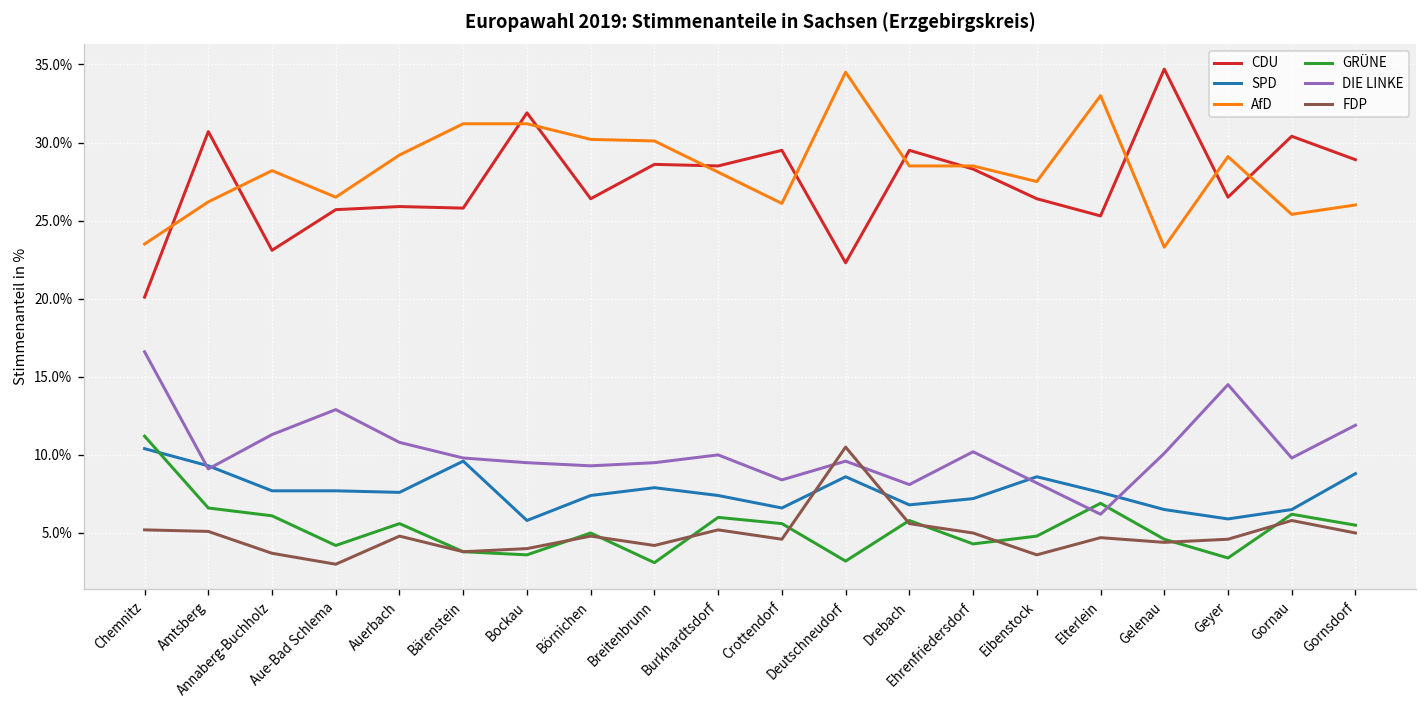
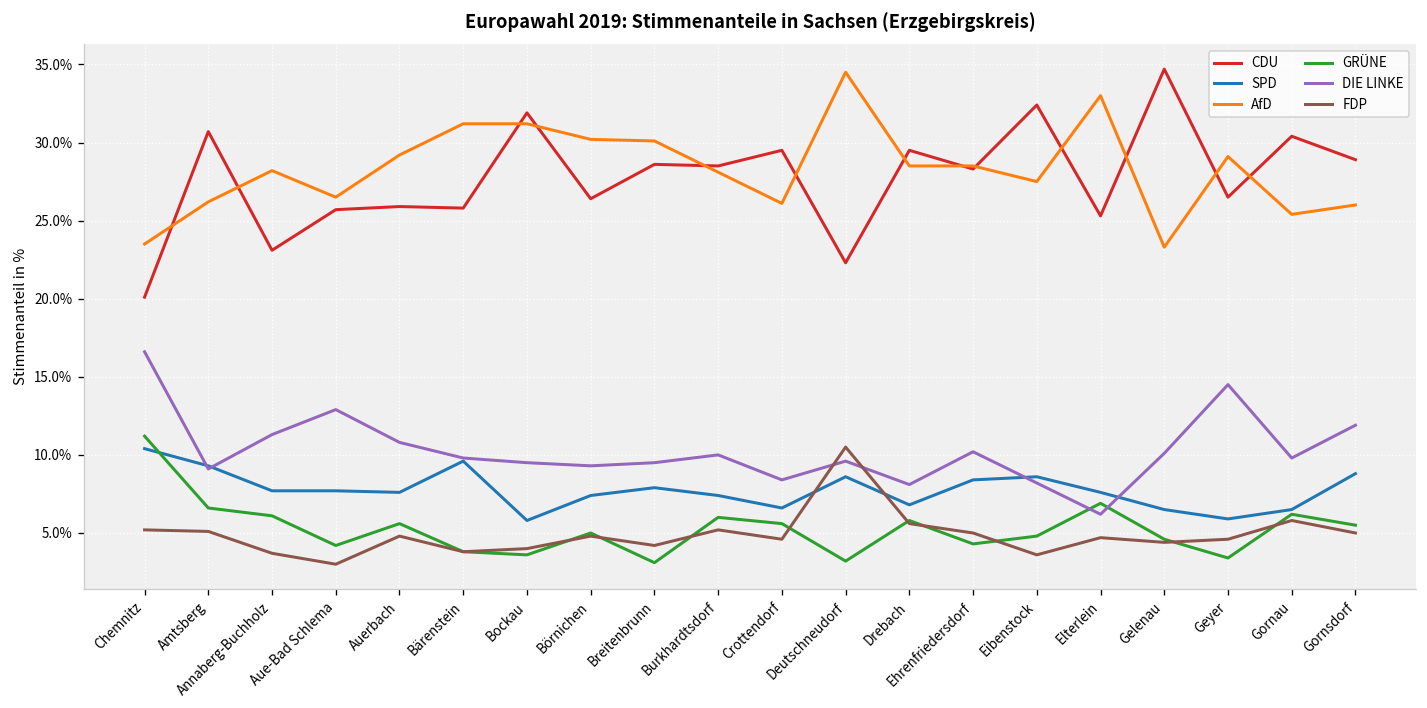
  {
    "CDU": {
      "Chemnitz": "20.1%",
      "Amtsberg": "30.7%",
      "Annaberg-Buchholz": "23.1%",
      "Aue-Bad Schlema": "25.7%",
      "Auerbach": "25.9%",
      "Bärenstein": "25.8%",
      "Bockau": "31.9%",
      "Börnichen": "26.4%",
      "Breitenbrunn": "28.6%",
      "Burkhardtsdorf": "28.5%",
      "Crottendorf": "29.5%",
      "Deutschneudorf": "22.3%",
      "Drebach": "29.5%",
      "Ehrenfriedersdorf": "28.3%",
-     "Eibenstock": "26.4%",
+     "Eibenstock": "32.4%",
      "Elterlein": "25.3%",
      "Gelenau": "34.7%",
      "Geyer": "26.5%",
      "Gornau": "30.4%",
      "Gornsdorf": "28.9%"
    },
    "SPD": {
      "Chemnitz": "10.4%",
      "Amtsberg": "9.3%",
      "Annaberg-Buchholz": "7.7%",
      "Aue-Bad Schlema": "7.7%",
      "Auerbach": "7.6%",
      "Bärenstein": "9.6%",
      "Bockau": "5.8%",
      "Börnichen": "7.4%",
      "Breitenbrunn": "7.9%",
      "Burkhardtsdorf": "7.4%",
      "Crottendorf": "6.6%",
      "Deutschneudorf": "8.6%",
      "Drebach": "6.8%",
-     "Ehrenfriedersdorf": "7.2%",
+     "Ehrenfriedersdorf": "8.4%",
      "Eibenstock": "8.6%",
      "Elterlein": "7.6%",
      "Gelenau": "6.5%",
      "Geyer": "5.9%",
      "Gornau": "6.5%",
      "Gornsdorf": "8.8%"
    },
    "AfD": {
      "Chemnitz": "23.5%",
      "Amtsberg": "26.2%",
      "Annaberg-Buchholz": "28.2%",
      "Aue-Bad Schlema": "26.5%",
      "Auerbach": "29.2%",
      "Bärenstein": "31.2%",
      "Bockau": "31.2%",
      "Börnichen": "30.2%",
      "Breitenbrunn": "30.1%",
      "Burkhardtsdorf": "28.1%",
      "Crottendorf": "26.1%",
      "Deutschneudorf": "34.5%",
      "Drebach": "28.5%",
      "Ehrenfriedersdorf": "28.5%",
      "Eibenstock": "27.5%",
      "Elterlein": "33.0%",
      "Gelenau": "23.3%",
      "Geyer": "29.1%",
      "Gornau": "25.4%",
      "Gornsdorf": "26.0%"
    },
    "GRÜNE": {
      "Chemnitz": "11.2%",
      "Amtsberg": "6.6%",
      "Annaberg-Buchholz": "6.1%",
      "Aue-Bad Schlema": "4.2%",
      "Auerbach": "5.6%",
      "Bockau": "3.6%",
      "Börnichen": "5.0%",
      "Breitenbrunn": "3.1%",
      "Burkhardtsdorf": "6.0%",
      "Crottendorf": "5.6%",
      "Deutschneudorf": "3.2%",
      "Drebach": "5.8%",
      "Ehrenfriedersdorf": "4.3%",
      "Eibenstock": "4.8%",
      "Elterlein": "6.9%",
      "Gelenau": "4.6%",
      "Geyer": "3.4%",
      "Gornau": "6.2%",
      "Gornsdorf": "5.5%"
    },
    "DIE LINKE": {
      "Chemnitz": "16.6%",
      "Amtsberg": "9.1%",
      "Annaberg-Buchholz": "11.3%",
      "Aue-Bad Schlema": "12.9%",
      "Auerbach": "10.8%",
      "Bärenstein": "9.8%",
      "Bockau": "9.5%",
      "Börnichen": "9.3%",
      "Breitenbrunn": "9.5%",
      "Burkhardtsdorf": "10.0%",
      "Crottendorf": "8.4%",
      "Deutschneudorf": "9.6%",
      "Drebach": "8.1%",
      "Ehrenfriedersdorf": "10.2%",
      "Eibenstock": "8.2%",
      "Elterlein": "6.2%",
      "Gelenau": "10.1%",
      "Geyer": "14.5%",
      "Gornau": "9.8%",
      "Gornsdorf": "11.9%"
    },
    "FDP": {
      "Chemnitz": "5.2%",
      "Amtsberg": "5.1%",
      "Annaberg-Buchholz": "3.7%",
      "Aue-Bad Schlema": "3.0%",
      "Auerbach": "4.8%",
      "Bockau": "4.0%",
      "Börnichen": "4.8%",
      "Breitenbrunn": "4.2%",
      "Burkhardtsdorf": "5.2%",
      "Crottendorf": "4.6%",
      "Deutschneudorf": "10.5%",
      "Drebach": "5.6%",
      "Ehrenfriedersdorf": "5.0%",
      "Eibenstock": "3.6%",
      "Elterlein": "4.7%",
      "Gelenau": "4.4%",
      "Geyer": "4.6%",
      "Gornau": "5.8%",
      "Gornsdorf": "5.0%"
    }
  }
